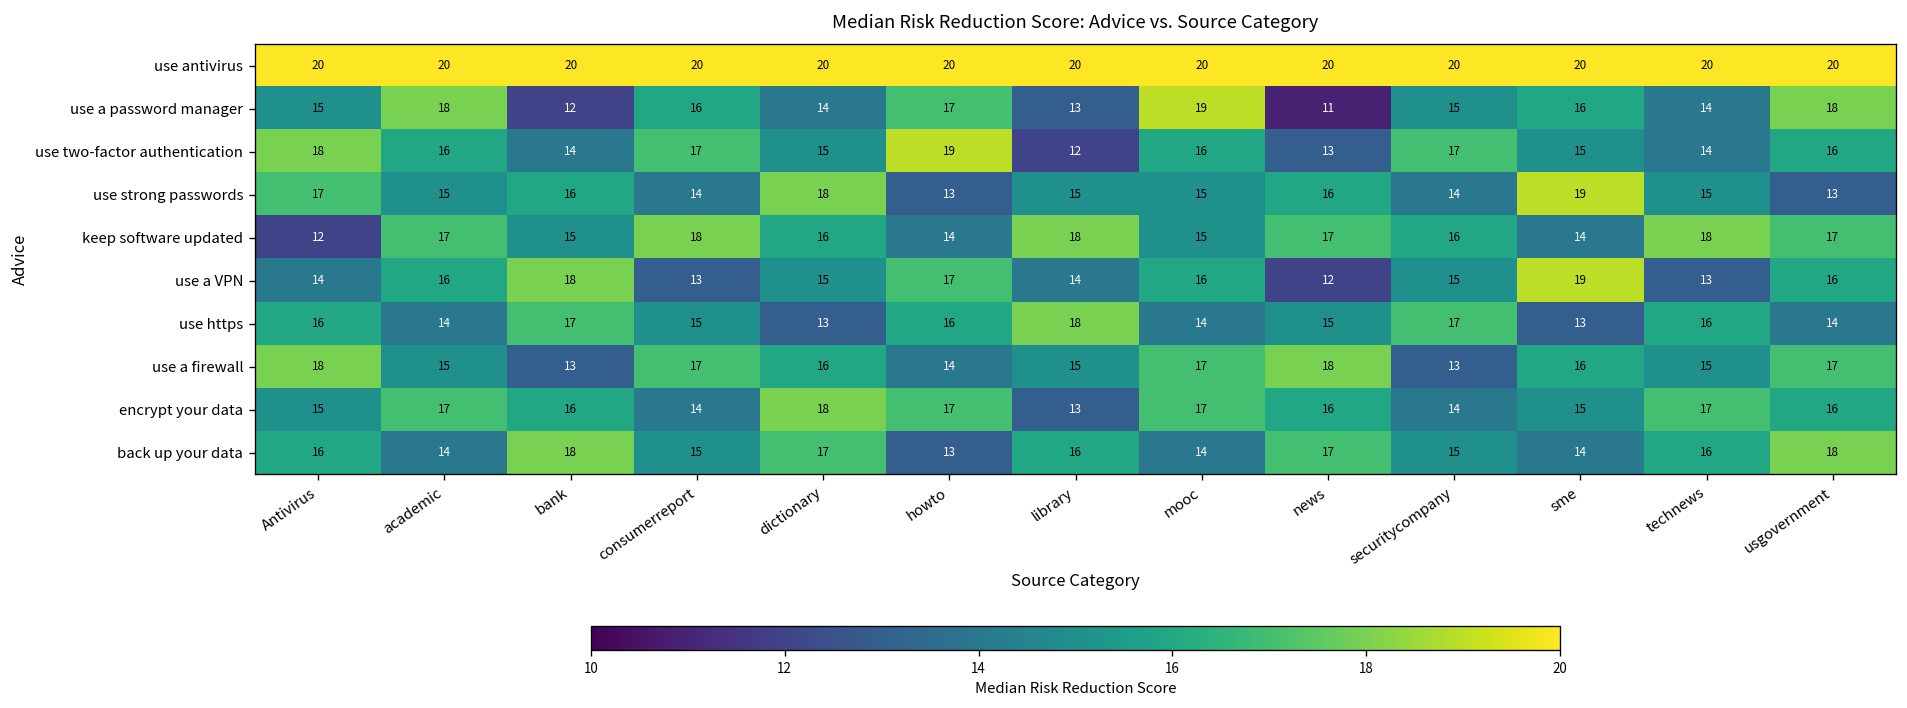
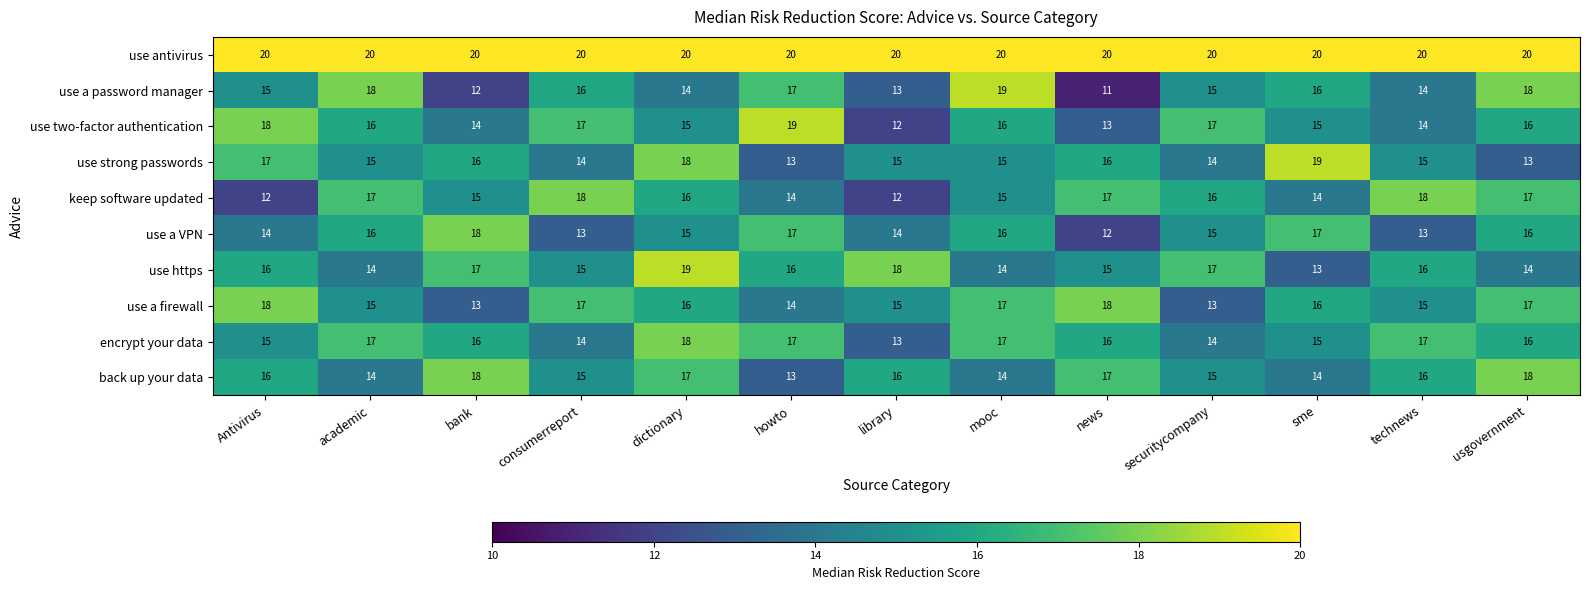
  {
    "use antivirus": {
      "Antivirus": 20,
      "academic": 20,
      "bank": 20,
      "consumerreport": 20,
      "dictionary": 20,
      "howto": 20,
      "library": 20,
      "mooc": 20,
      "news": 20,
      "securitycompany": 20,
      "sme": 20,
      "technews": 20,
      "usgovernment": 20
    },
    "use a password manager": {
      "Antivirus": 15,
      "academic": 18,
      "bank": 12,
      "consumerreport": 16,
      "dictionary": 14,
      "howto": 17,
      "library": 13,
      "mooc": 19,
      "news": 11,
      "securitycompany": 15,
      "sme": 16,
      "technews": 14,
      "usgovernment": 18
    },
    "use two-factor authentication": {
      "Antivirus": 18,
      "academic": 16,
      "bank": 14,
      "consumerreport": 17,
      "dictionary": 15,
      "howto": 19,
      "library": 12,
      "mooc": 16,
      "news": 13,
      "securitycompany": 17,
      "sme": 15,
      "technews": 14,
      "usgovernment": 16
    },
    "use strong passwords": {
      "Antivirus": 17,
      "academic": 15,
      "bank": 16,
      "consumerreport": 14,
      "dictionary": 18,
      "howto": 13,
      "library": 15,
      "mooc": 15,
      "news": 16,
      "securitycompany": 14,
      "sme": 19,
      "technews": 15,
      "usgovernment": 13
    },
    "keep software updated": {
      "Antivirus": 12,
      "academic": 17,
      "bank": 15,
      "consumerreport": 18,
      "dictionary": 16,
      "howto": 14,
-     "library": 18,
+     "library": 12,
      "mooc": 15,
      "news": 17,
      "securitycompany": 16,
      "sme": 14,
      "technews": 18,
      "usgovernment": 17
    },
    "use a VPN": {
      "Antivirus": 14,
      "academic": 16,
      "bank": 18,
      "consumerreport": 13,
      "dictionary": 15,
      "howto": 17,
      "library": 14,
      "mooc": 16,
      "news": 12,
      "securitycompany": 15,
-     "sme": 19,
+     "sme": 17,
      "technews": 13,
      "usgovernment": 16
    },
    "use https": {
      "Antivirus": 16,
      "academic": 14,
      "bank": 17,
      "consumerreport": 15,
-     "dictionary": 13,
+     "dictionary": 19,
      "howto": 16,
      "library": 18,
      "mooc": 14,
      "news": 15,
      "securitycompany": 17,
      "sme": 13,
      "technews": 16,
      "usgovernment": 14
    },
    "use a firewall": {
      "Antivirus": 18,
      "academic": 15,
      "bank": 13,
      "consumerreport": 17,
      "dictionary": 16,
      "howto": 14,
      "library": 15,
      "mooc": 17,
      "news": 18,
      "securitycompany": 13,
      "sme": 16,
      "technews": 15,
      "usgovernment": 17
    },
    "encrypt your data": {
      "Antivirus": 15,
      "academic": 17,
      "bank": 16,
      "consumerreport": 14,
      "dictionary": 18,
      "howto": 17,
      "library": 13,
      "mooc": 17,
      "news": 16,
      "securitycompany": 14,
      "sme": 15,
      "technews": 17,
      "usgovernment": 16
    },
    "back up your data": {
      "Antivirus": 16,
      "academic": 14,
      "bank": 18,
      "consumerreport": 15,
      "dictionary": 17,
      "howto": 13,
      "library": 16,
      "mooc": 14,
      "news": 17,
      "securitycompany": 15,
      "sme": 14,
      "technews": 16,
      "usgovernment": 18
    }
  }
